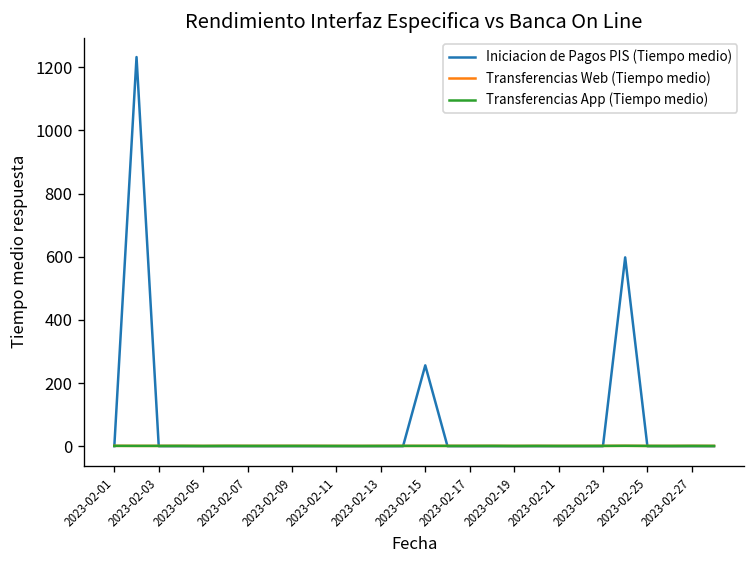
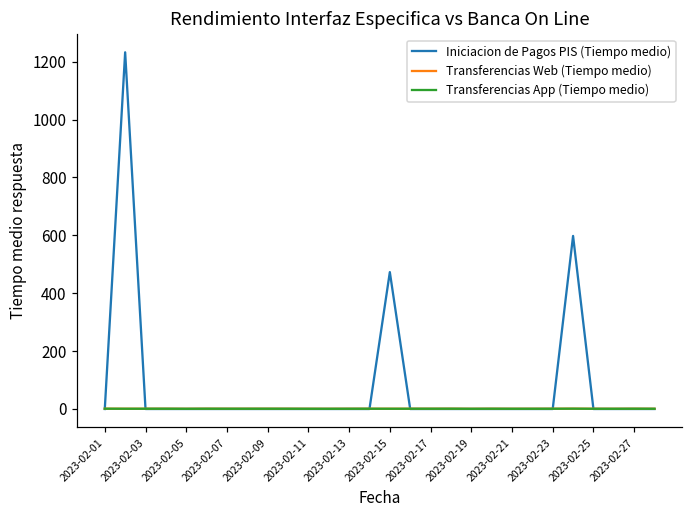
  {
    "Iniciacion de Pagos PIS (Tiempo medio)": {
-     "2023-02-15": 260
+     "2023-02-15": 470
    },
    "Transferencias App (Tiempo medio)": {
      "2023-02-15": 0
    }
  }
